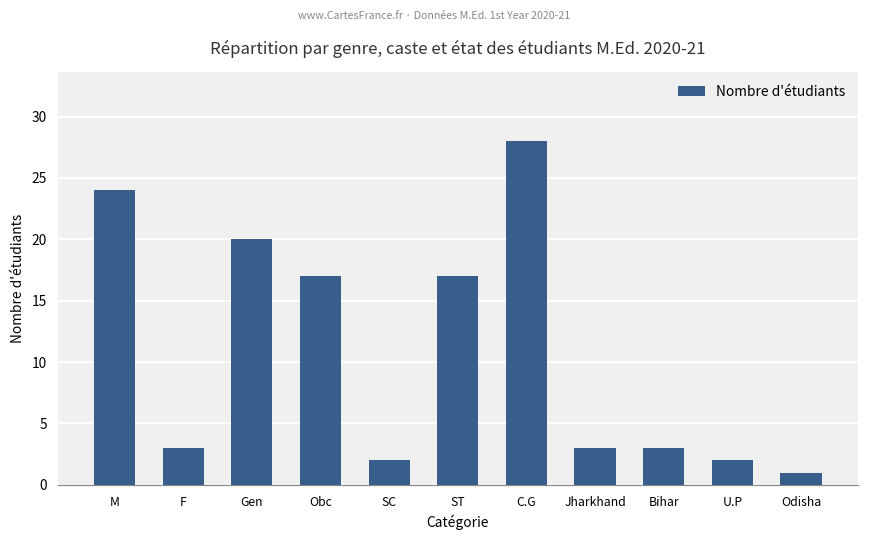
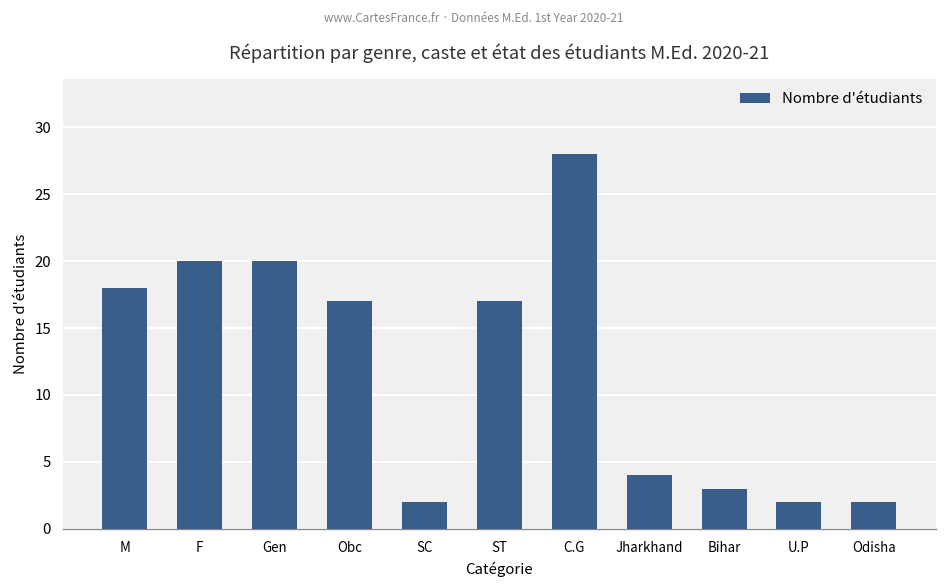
  {
-   "M": 24,
-   "F": 3,
+   "M": 18,
+   "F": 20,
    "Gen": 20,
    "Obc": 17,
    "SC": 2,
    "ST": 17,
    "C.G": 28,
-   "Jharkhand": 3,
+   "Jharkhand": 4,
    "Bihar": 3,
    "U.P": 2,
-   "Odisha": 1
+   "Odisha": 2
  }
